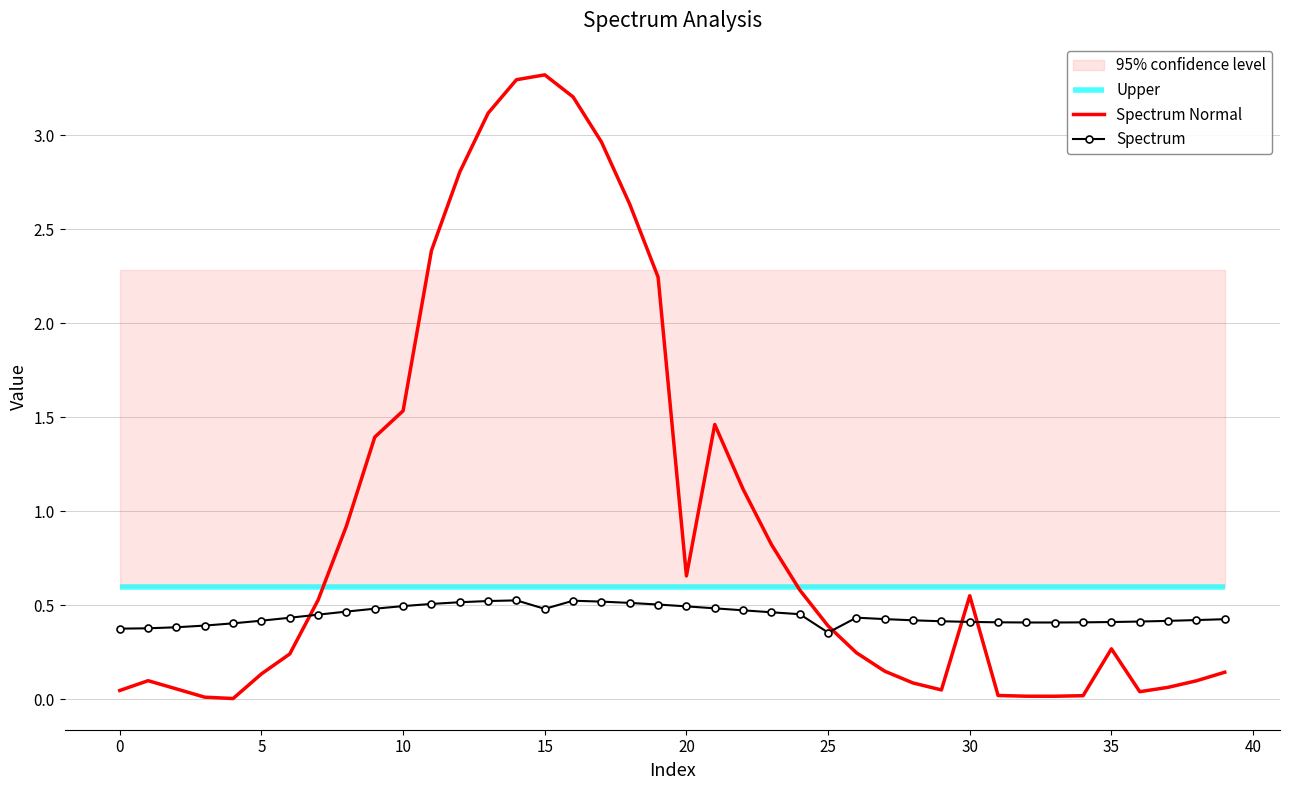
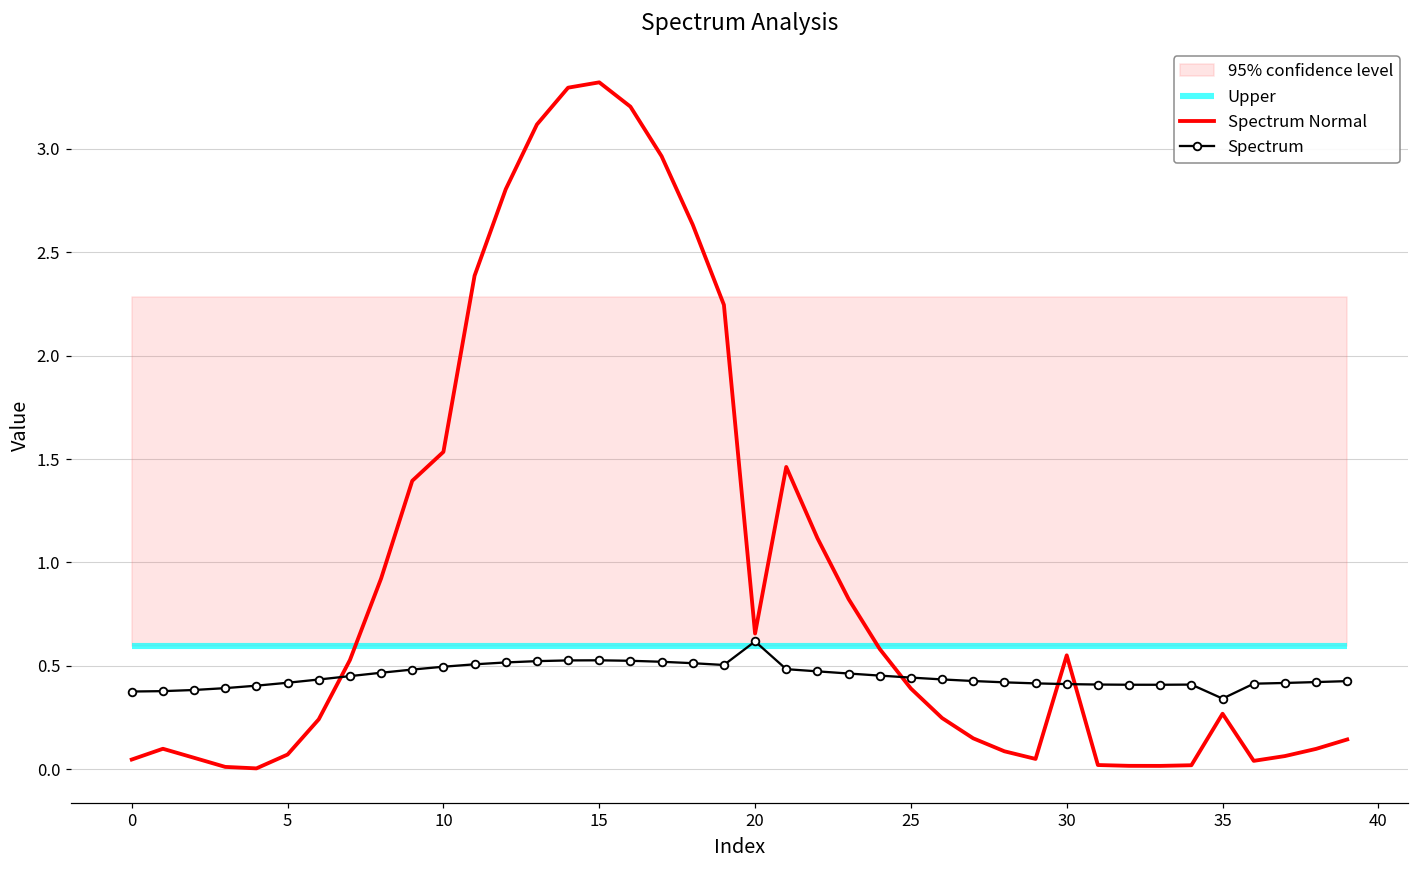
  {
    "Upper": {
      "0": 0.60,
      "5": 0.60,
      "10": 0.60,
      "15": 0.60,
      "20": 0.60,
      "25": 0.60,
      "30": 0.60,
      "35": 0.60
    },
    "95% confidence level": {
      "0": 2.28,
      "5": 2.28,
      "10": 2.28,
      "15": 2.28,
      "20": 2.28,
      "25": 2.28,
      "30": 2.28,
      "35": 2.28
    },
    "Spectrum Normal": {
      "0": 0.05,
-     "5": 0.14,
+     "5": 0.07,
      "10": 1.53,
      "15": 3.32,
      "20": 0.66,
      "25": 0.39,
      "30": 0.55,
      "35": 0.27
    },
    "Spectrum": {
      "0": 0.38,
      "5": 0.42,
      "10": 0.50,
-     "15": 0.48,
-     "20": 0.49,
-     "25": 0.35,
+     "15": 0.53,
+     "20": 0.62,
+     "25": 0.44,
      "30": 0.41,
-     "35": 0.41
+     "35": 0.34
    }
  }
